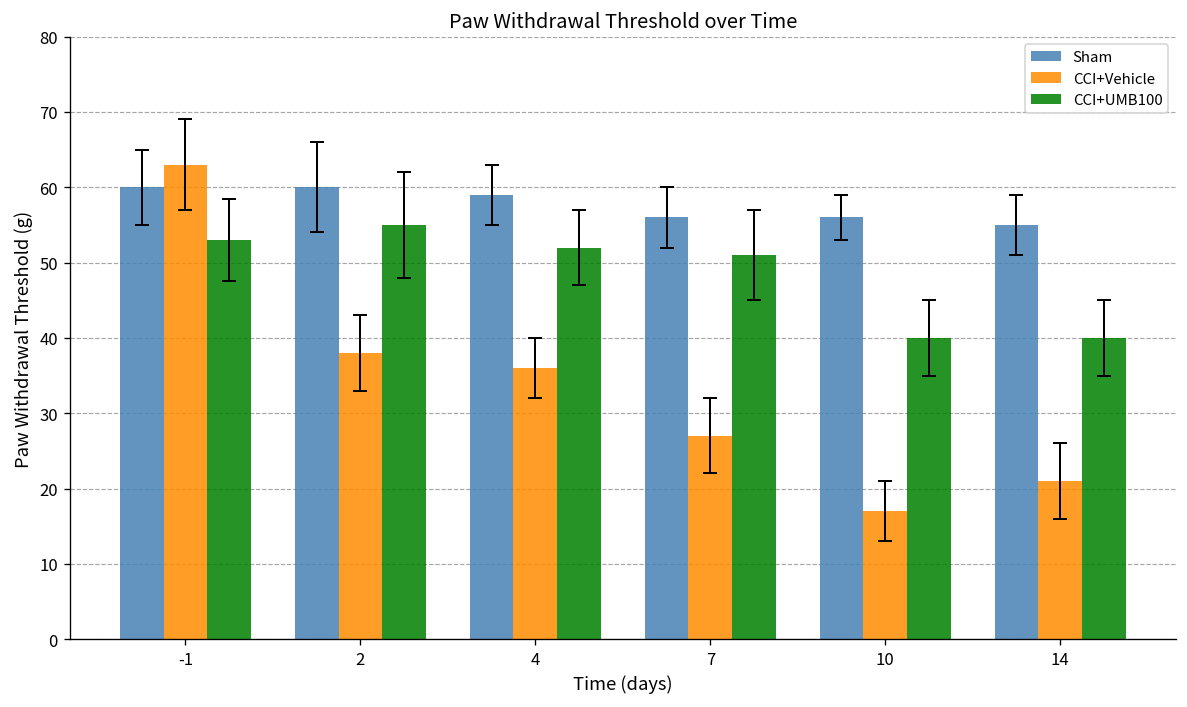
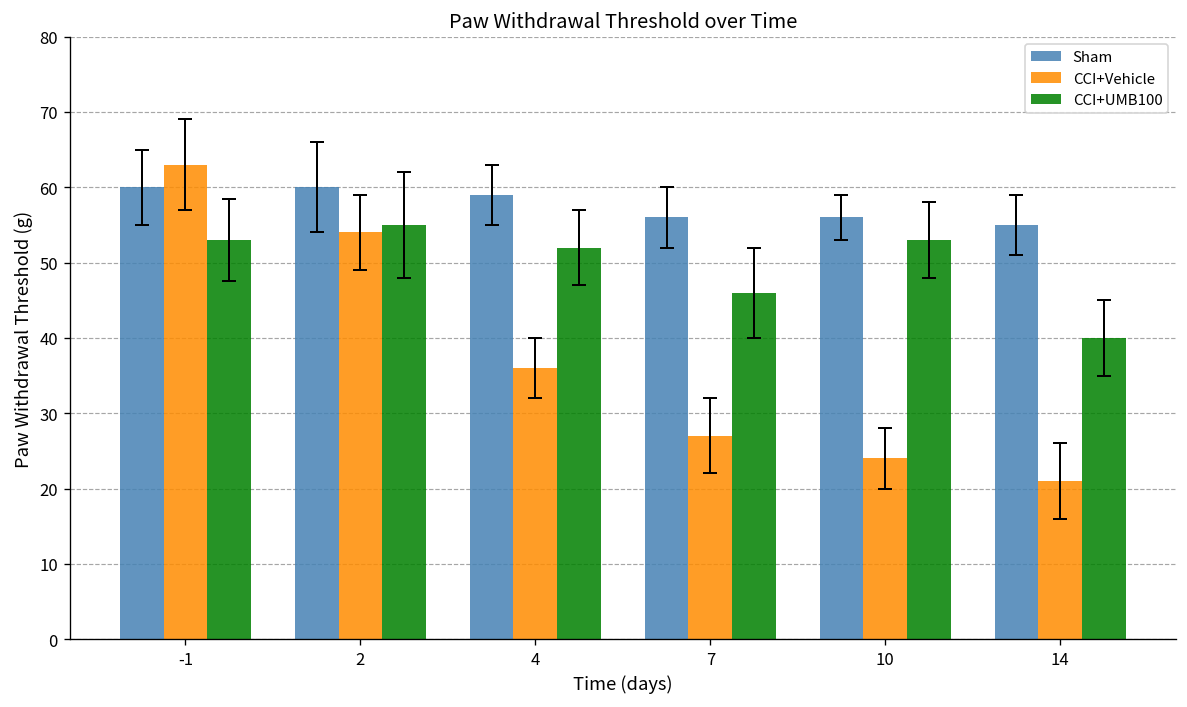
  {
    "CCI+Vehicle": {
      "-1": 63,
-     "2": 38,
+     "2": 54,
      "4": 36,
      "7": 27,
-     "10": 17,
+     "10": 24,
      "14": 21
    },
    "CCI+UMB100": {
      "-1": 53,
      "2": 55,
      "4": 52,
-     "7": 51,
-     "10": 40,
+     "7": 46,
+     "10": 53,
      "14": 40
    }
  }
